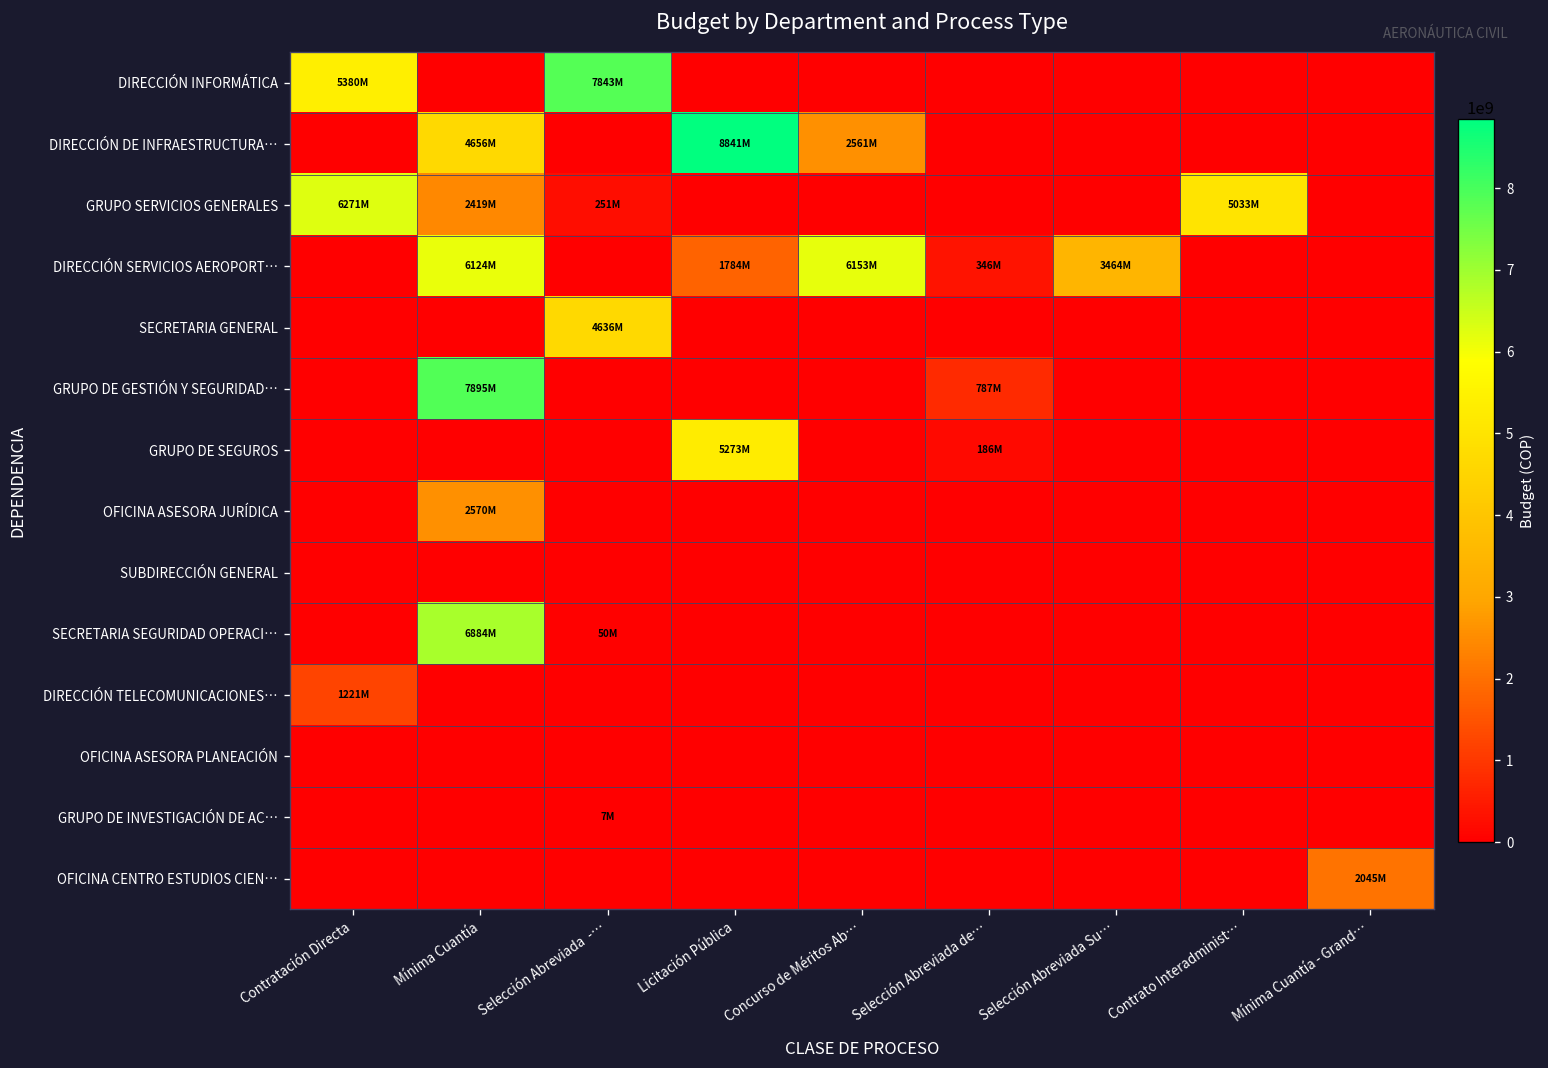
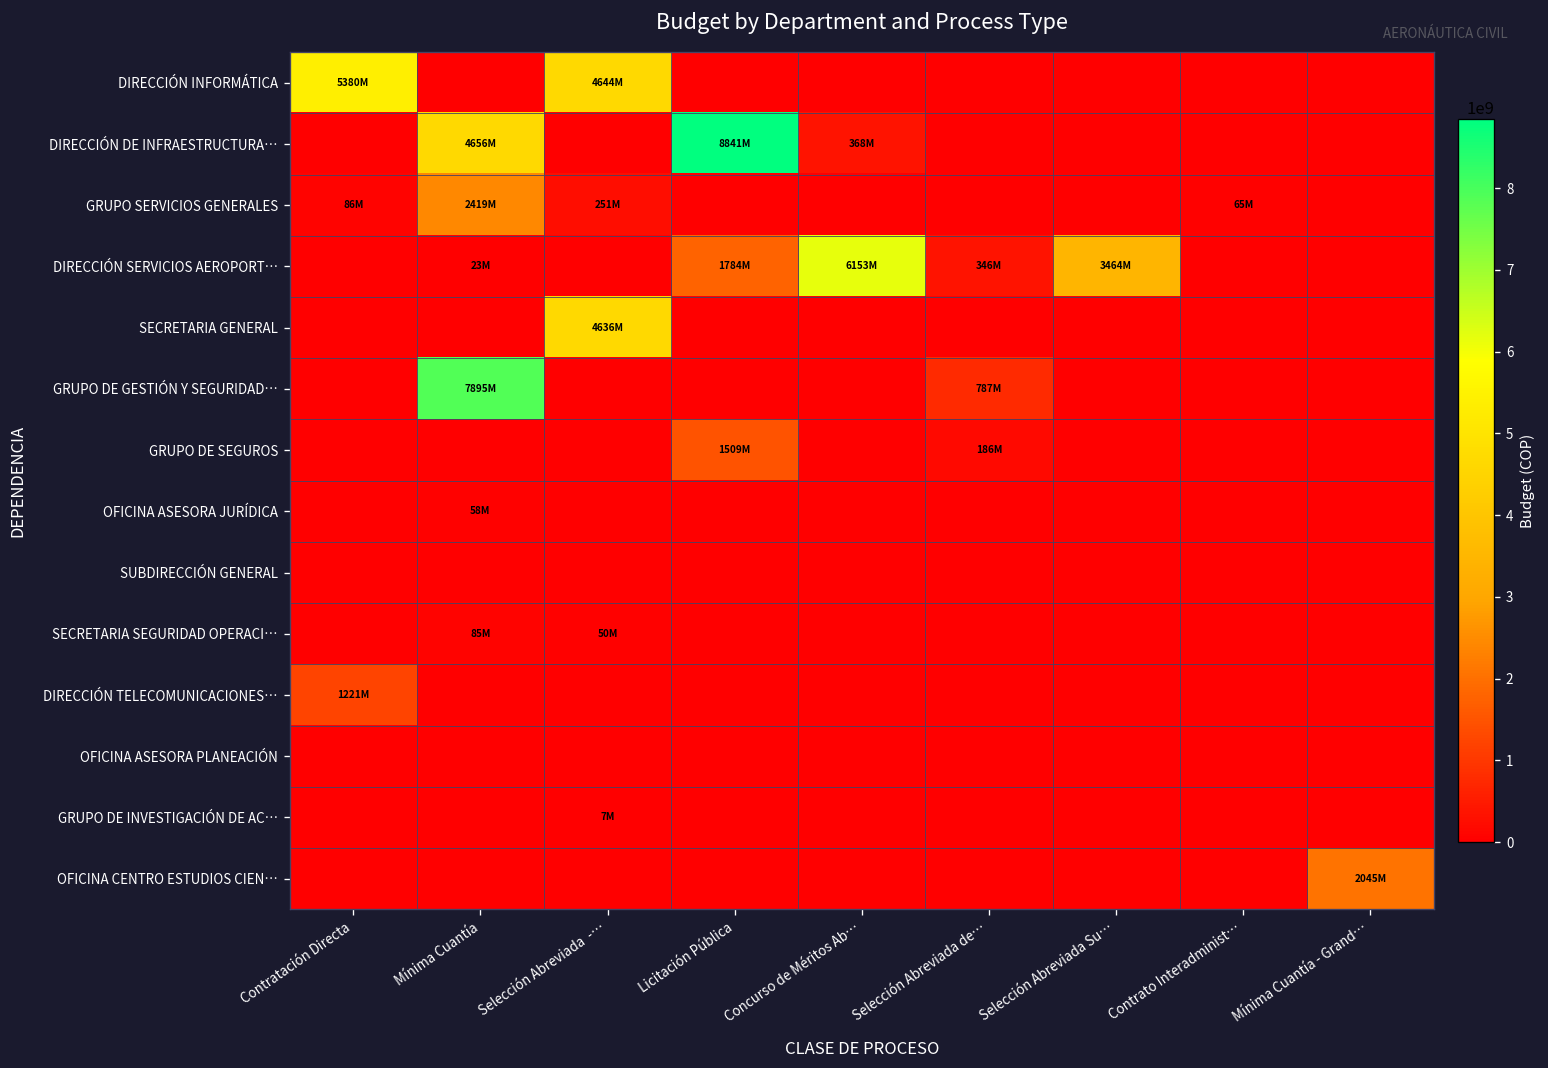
  {
    "DIRECCIÓN INFORMÁTICA": {
      "Contratación Directa": "5380M",
-     "Selección Abreviada -…": "7843M"
+     "Selección Abreviada -…": "4644M"
    },
    "DIRECCIÓN DE INFRAESTRUCTURA…": {
      "Mínima Cuantía": "4656M",
      "Licitación Pública": "8841M",
-     "Concurso de Méritos Ab…": "2561M"
+     "Concurso de Méritos Ab…": "368M"
    },
    "GRUPO SERVICIOS GENERALES": {
-     "Contratación Directa": "6271M",
+     "Contratación Directa": "86M",
      "Mínima Cuantía": "2419M",
      "Selección Abreviada -…": "251M",
-     "Contrato Interadminist…": "5033M"
+     "Contrato Interadminist…": "65M"
    },
    "DIRECCIÓN SERVICIOS AEROPORT…": {
-     "Mínima Cuantía": "6124M",
+     "Mínima Cuantía": "23M",
      "Licitación Pública": "1784M",
      "Concurso de Méritos Ab…": "6153M",
      "Selección Abreviada de…": "346M",
      "Selección Abreviada Su…": "3464M"
    },
    "SECRETARIA GENERAL": {
      "Selección Abreviada -…": "4636M"
    },
    "GRUPO DE GESTIÓN Y SEGURIDAD…": {
      "Mínima Cuantía": "7895M",
      "Selección Abreviada de…": "787M"
    },
    "GRUPO DE SEGUROS": {
-     "Licitación Pública": "5273M",
+     "Licitación Pública": "1509M",
      "Selección Abreviada de…": "186M"
    },
    "OFICINA ASESORA JURÍDICA": {
-     "Mínima Cuantía": "2570M"
+     "Mínima Cuantía": "58M"
    },
    "SECRETARIA SEGURIDAD OPERACI…": {
-     "Mínima Cuantía": "6884M",
+     "Mínima Cuantía": "85M",
      "Selección Abreviada -…": "50M"
    },
    "DIRECCIÓN TELECOMUNICACIONES…": {
      "Contratación Directa": "1221M"
    },
    "GRUPO DE INVESTIGACIÓN DE AC…": {
      "Selección Abreviada -…": "7M"
    },
    "OFICINA CENTRO ESTUDIOS CIEN…": {
      "Mínima Cuantía - Grand…": "2045M"
    }
  }
